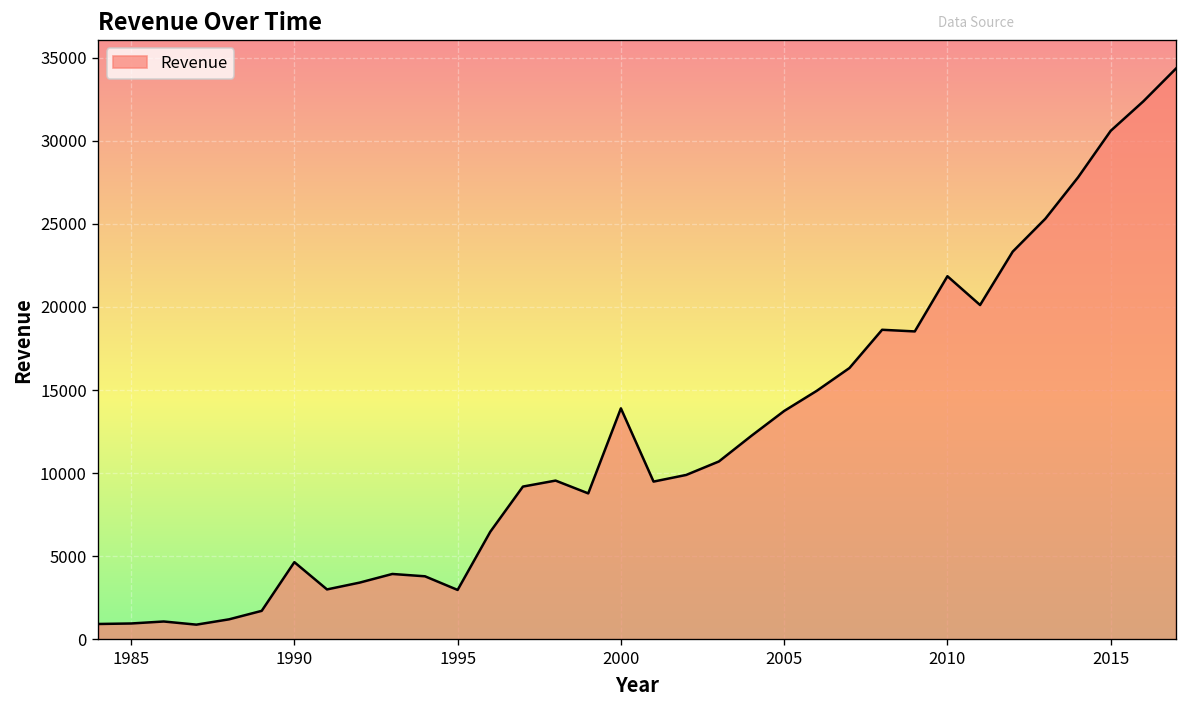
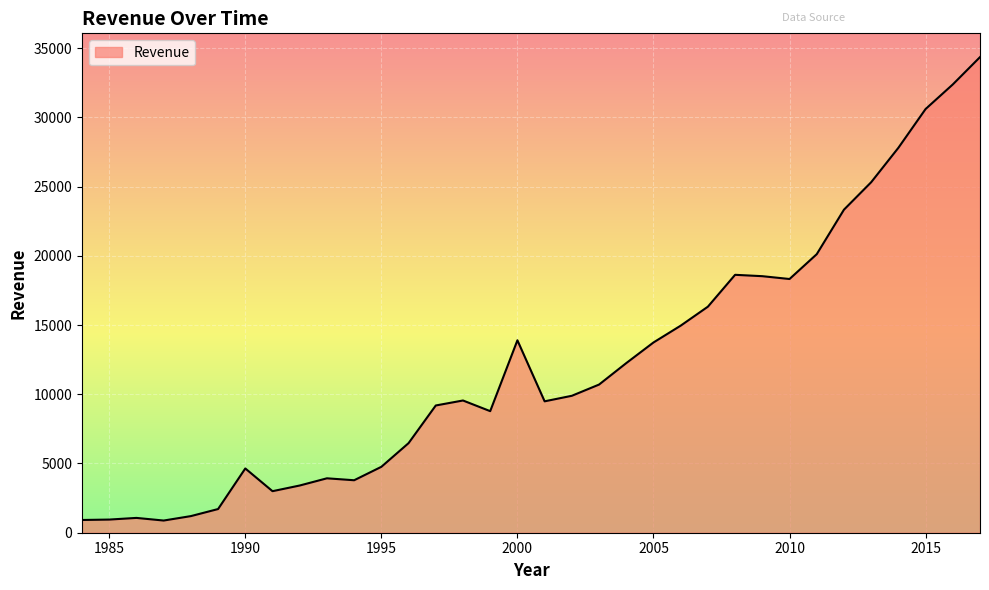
  {
    "1985": 1000,
    "1990": 4600,
-   "1995": 3000,
+   "1995": 4800,
    "2000": 13900,
    "2005": 13700,
-   "2010": 21900,
+   "2010": 18300,
    "2015": 30600
  }
